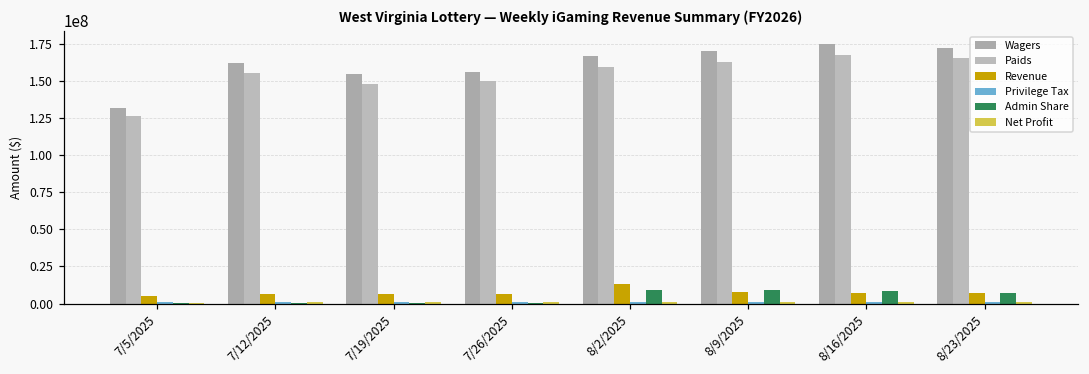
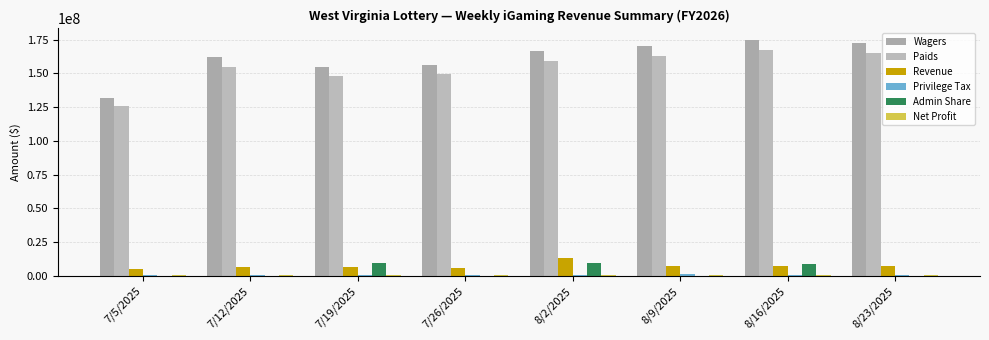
  {
    "Revenue": {
      "7/5/2025": 5000000,
      "7/12/2025": 7000000,
      "7/19/2025": 7000000,
      "7/26/2025": 6000000,
      "8/2/2025": 13000000,
      "8/9/2025": 8000000,
      "8/16/2025": 7000000,
      "8/23/2025": 7000000
    },
    "Admin Share": {
-     "7/19/2025": 0,
+     "7/19/2025": 10000000,
      "8/2/2025": 9000000,
-     "8/9/2025": 9000000,
+     "8/9/2025": 0,
      "8/16/2025": 9000000,
-     "8/23/2025": 7000000
+     "8/23/2025": 0
    }
  }
